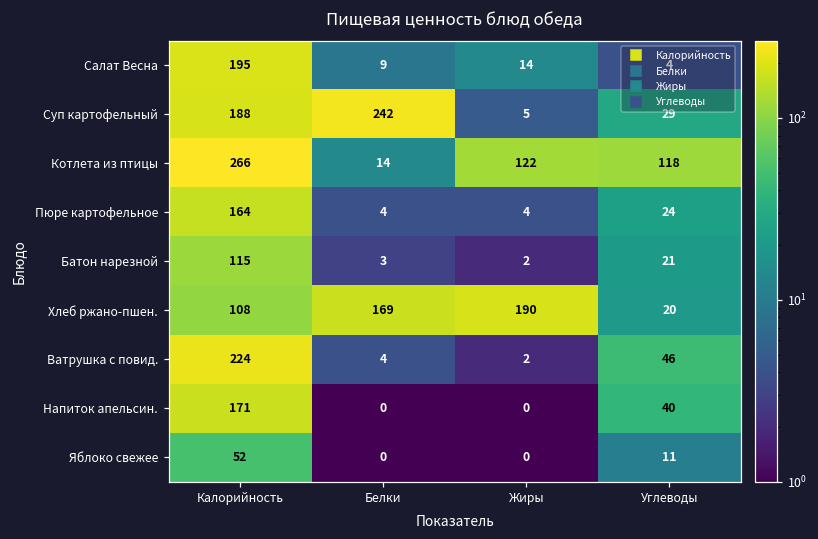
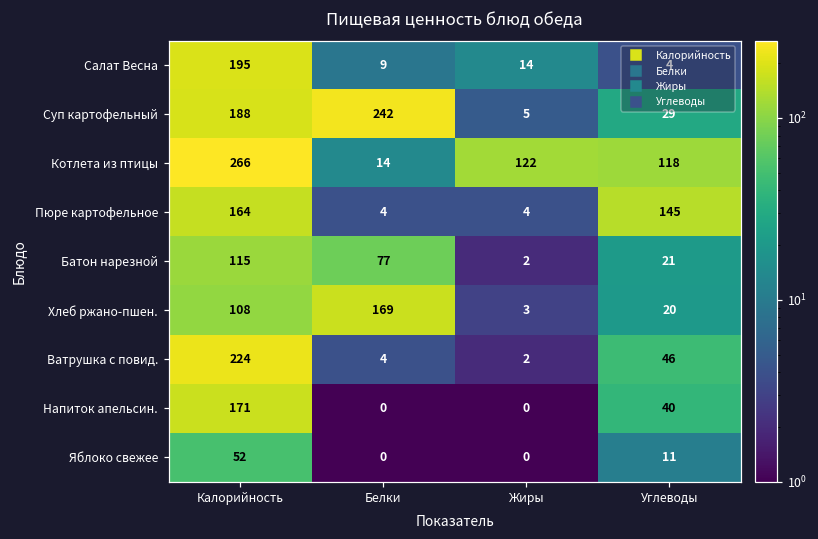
  {
    "Салат Весна": {
      "Калорийность": 195,
      "Белки": 9,
      "Жиры": 14
    },
    "Суп картофельный": {
      "Калорийность": 188,
      "Белки": 242,
      "Жиры": 5
    },
    "Котлета из птицы": {
      "Калорийность": 266,
      "Белки": 14,
      "Жиры": 122,
      "Углеводы": 118
    },
    "Пюре картофельное": {
      "Калорийность": 164,
      "Белки": 4,
      "Жиры": 4,
-     "Углеводы": 24
+     "Углеводы": 145
    },
    "Батон нарезной": {
      "Калорийность": 115,
-     "Белки": 3,
+     "Белки": 77,
      "Жиры": 2,
      "Углеводы": 21
    },
    "Хлеб ржано-пшен.": {
      "Калорийность": 108,
      "Белки": 169,
-     "Жиры": 190,
+     "Жиры": 3,
      "Углеводы": 20
    },
    "Ватрушка с повид.": {
      "Калорийность": 224,
      "Белки": 4,
      "Жиры": 2,
      "Углеводы": 46
    },
    "Напиток апельсин.": {
      "Калорийность": 171,
      "Белки": 0,
      "Жиры": 0,
      "Углеводы": 40
    },
    "Яблоко свежее": {
      "Калорийность": 52,
      "Белки": 0,
      "Жиры": 0,
      "Углеводы": 11
    }
  }
